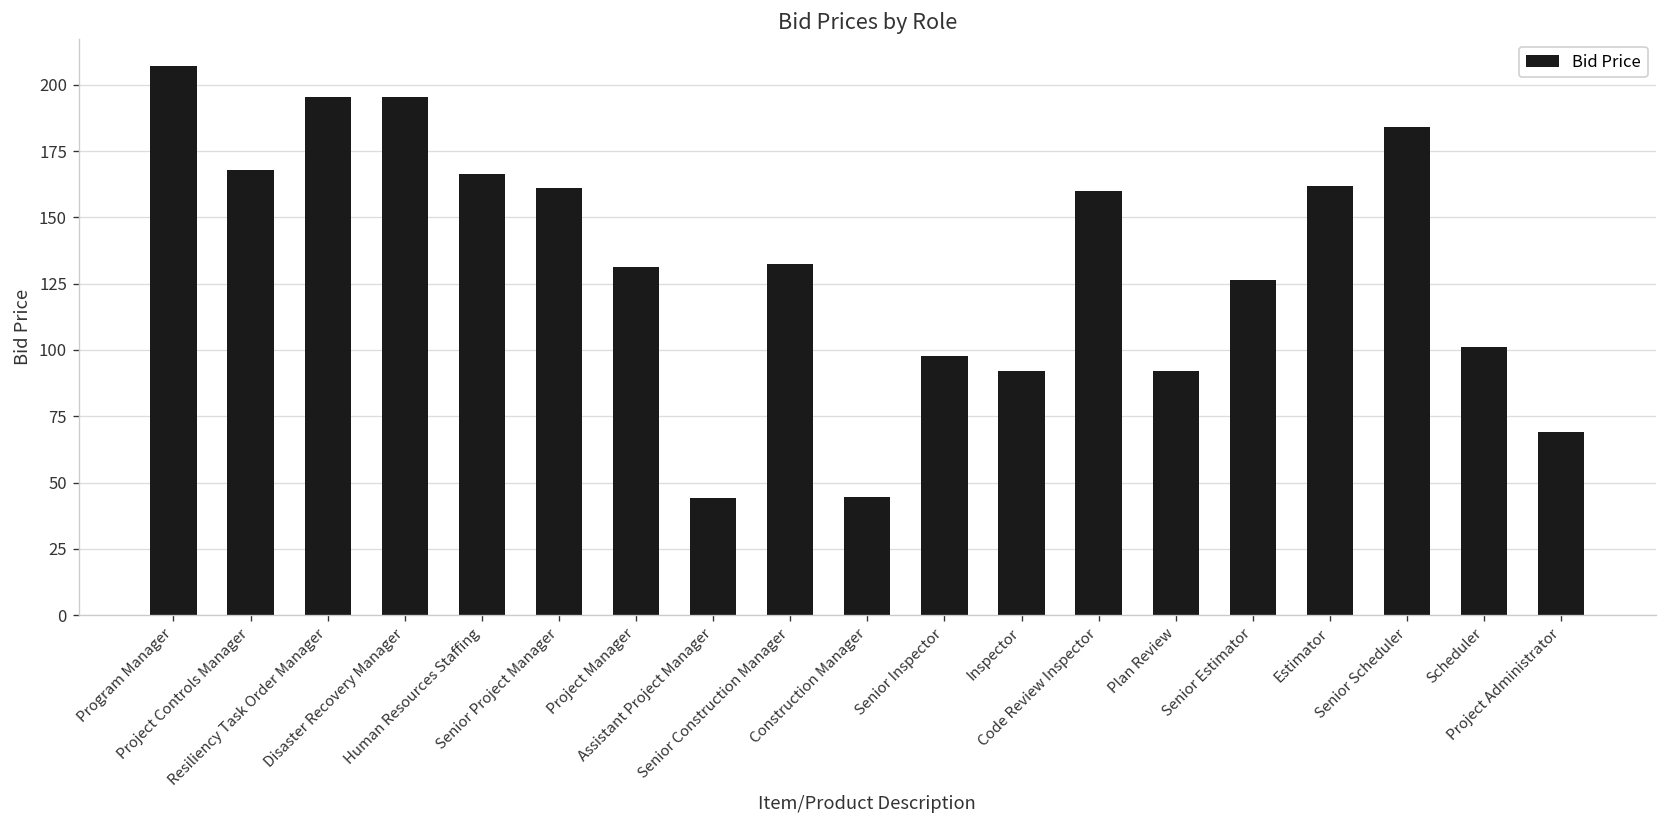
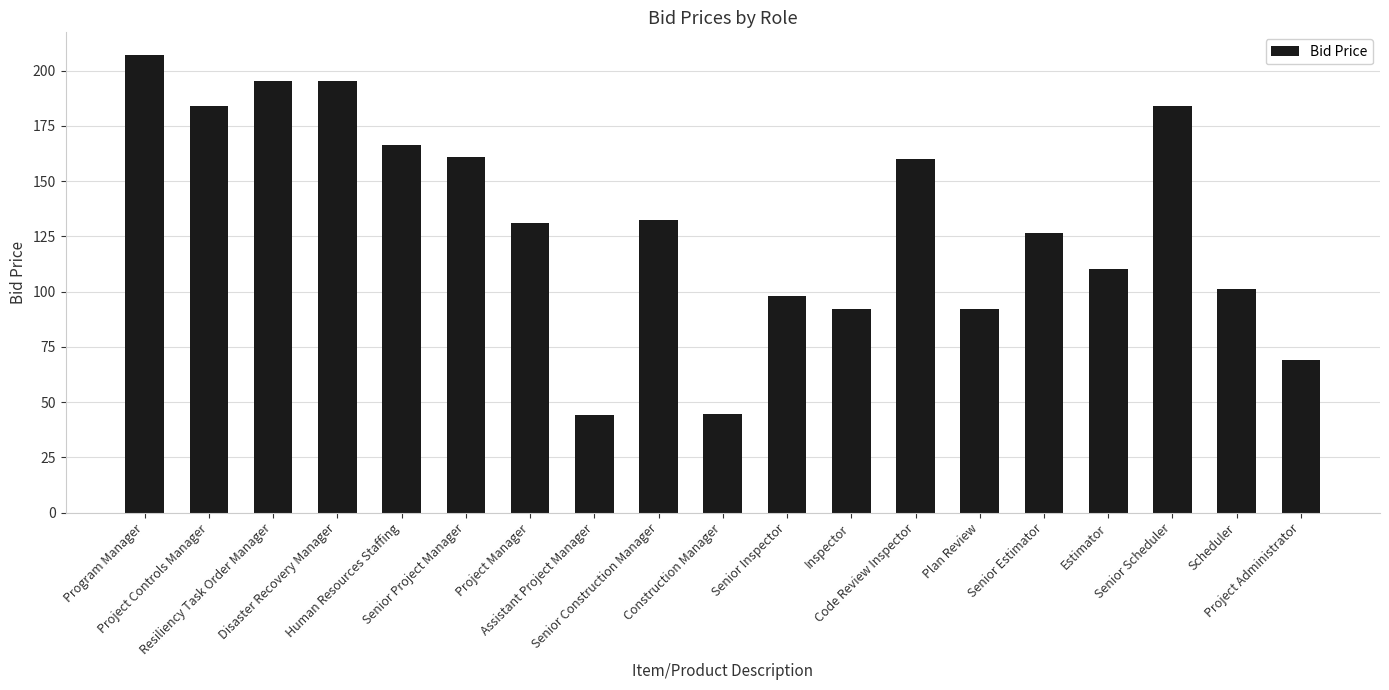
  {
    "Program Manager": 207,
-   "Project Controls Manager": 168,
+   "Project Controls Manager": 184,
    "Resiliency Task Order Manager": 196,
    "Disaster Recovery Manager": 196,
    "Human Resources Staffing": 166,
    "Senior Project Manager": 161,
    "Project Manager": 131,
    "Assistant Project Manager": 44,
    "Senior Construction Manager": 132,
    "Construction Manager": 45,
    "Senior Inspector": 98,
    "Inspector": 92,
    "Code Review Inspector": 160,
    "Plan Review": 92,
    "Senior Estimator": 127,
-   "Estimator": 162,
+   "Estimator": 110,
    "Senior Scheduler": 184,
    "Scheduler": 101,
    "Project Administrator": 69
  }
